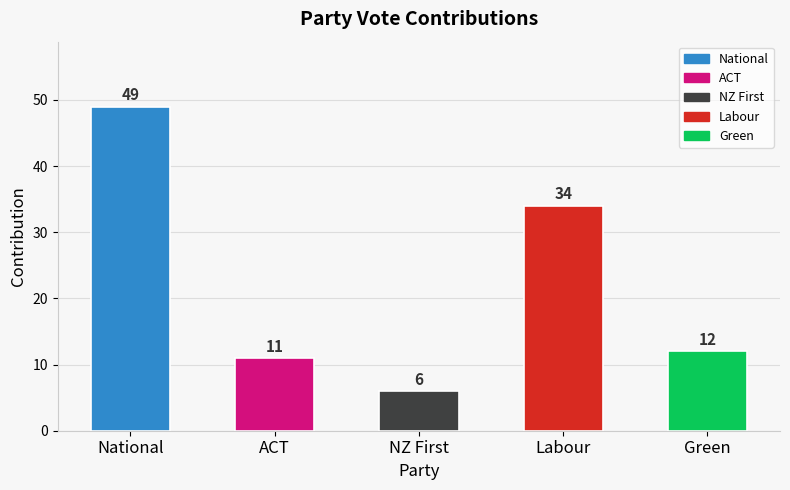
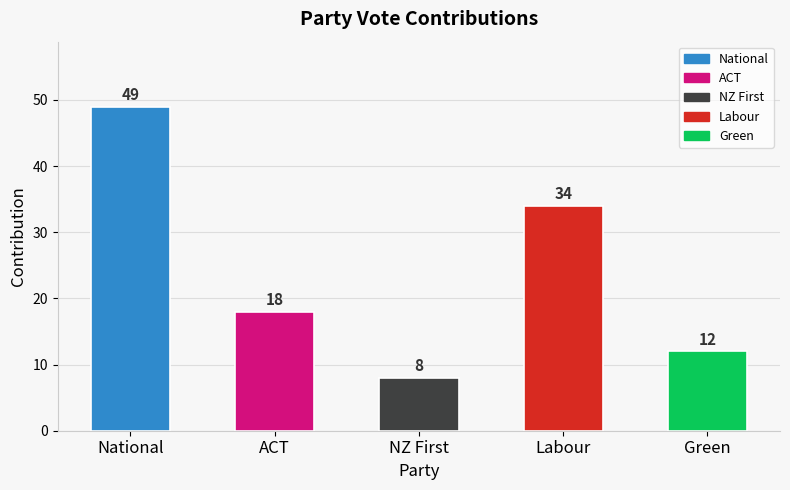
  {
    "National": 49,
-   "ACT": 11,
-   "NZ First": 6,
+   "ACT": 18,
+   "NZ First": 8,
    "Labour": 34,
    "Green": 12
  }
